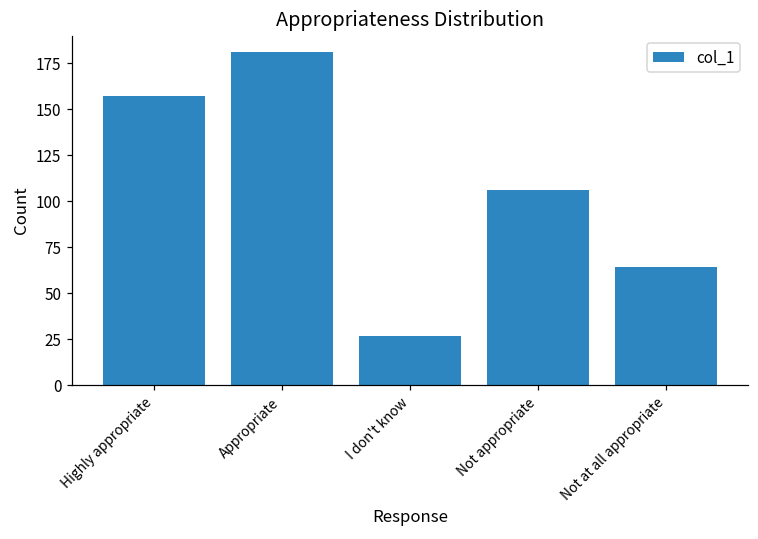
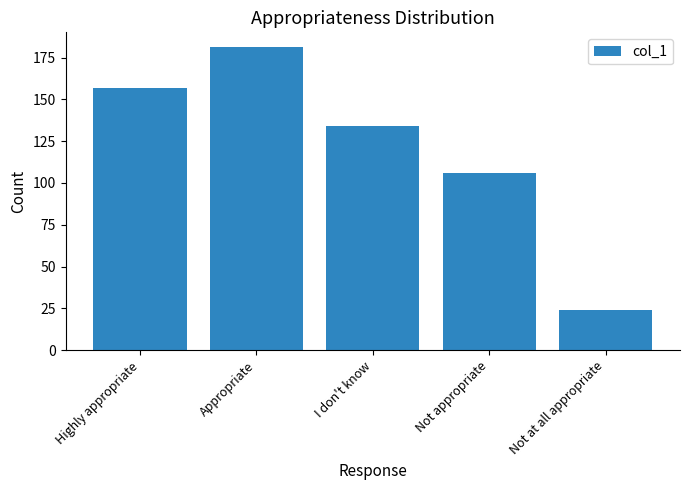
  {
    "Highly appropriate": 157,
    "Appropriate": 181,
-   "I don't know": 27,
+   "I don't know": 134,
    "Not appropriate": 106,
-   "Not at all appropriate": 64
+   "Not at all appropriate": 24
  }
